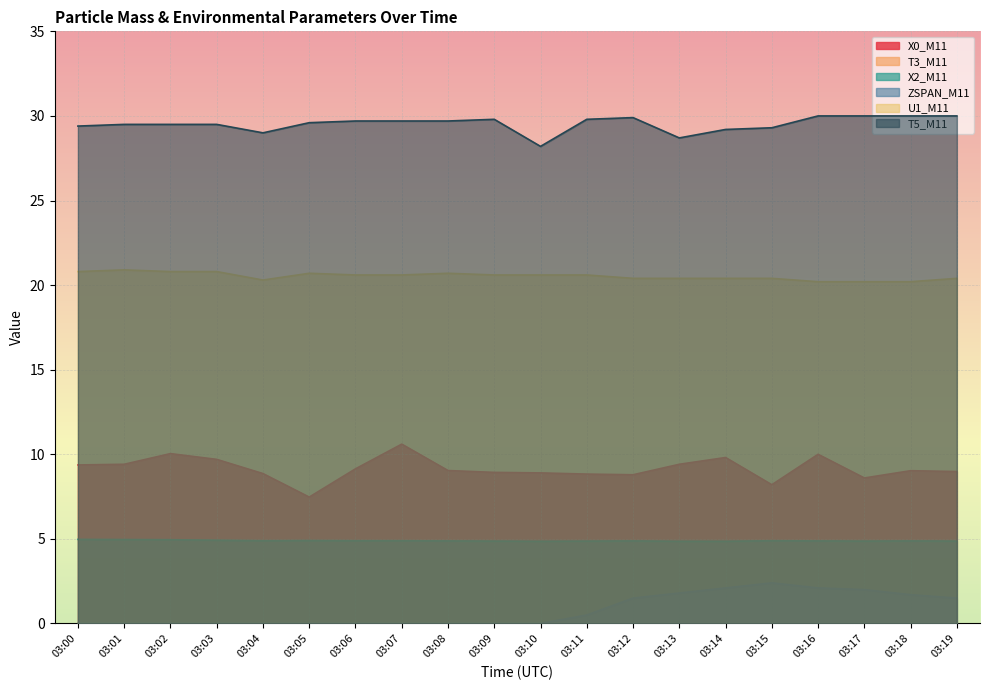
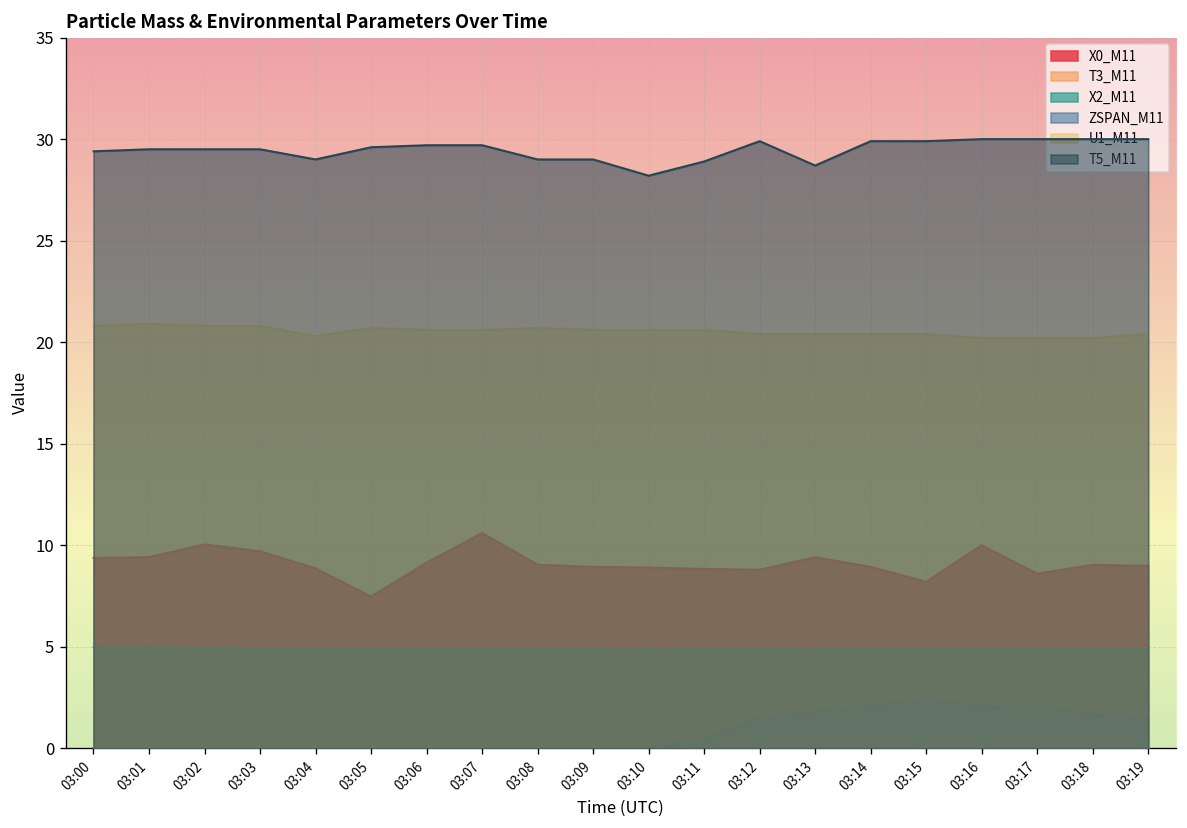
  {
    "X0_M11": {
      "03:00": 9.4,
      "03:01": 9.4,
      "03:02": 10.0,
      "03:03": 9.7,
      "03:04": 8.9,
      "03:05": 7.5,
      "03:06": 9.1,
      "03:07": 10.6,
      "03:08": 9.0,
      "03:09": 8.9,
      "03:10": 8.9,
      "03:11": 8.8,
      "03:12": 8.8,
      "03:13": 9.4,
-     "03:14": 9.8,
+     "03:14": 8.9,
      "03:15": 8.2,
      "03:16": 10.0,
      "03:17": 8.6,
      "03:18": 9.0,
      "03:19": 9.0
    },
    "T5_M11": {
      "03:00": 29.4,
      "03:01": 29.5,
      "03:02": 29.5,
      "03:03": 29.5,
      "03:04": 29.0,
      "03:05": 29.6,
      "03:06": 29.7,
      "03:07": 29.7,
-     "03:08": 29.7,
-     "03:09": 29.8,
+     "03:08": 29.0,
+     "03:09": 29.0,
      "03:10": 28.2,
-     "03:11": 29.8,
+     "03:11": 28.9,
      "03:12": 29.9,
      "03:13": 28.7,
-     "03:14": 29.2,
-     "03:15": 29.3,
+     "03:14": 29.9,
+     "03:15": 29.9,
      "03:16": 30.0,
      "03:17": 30.0
    }
  }
